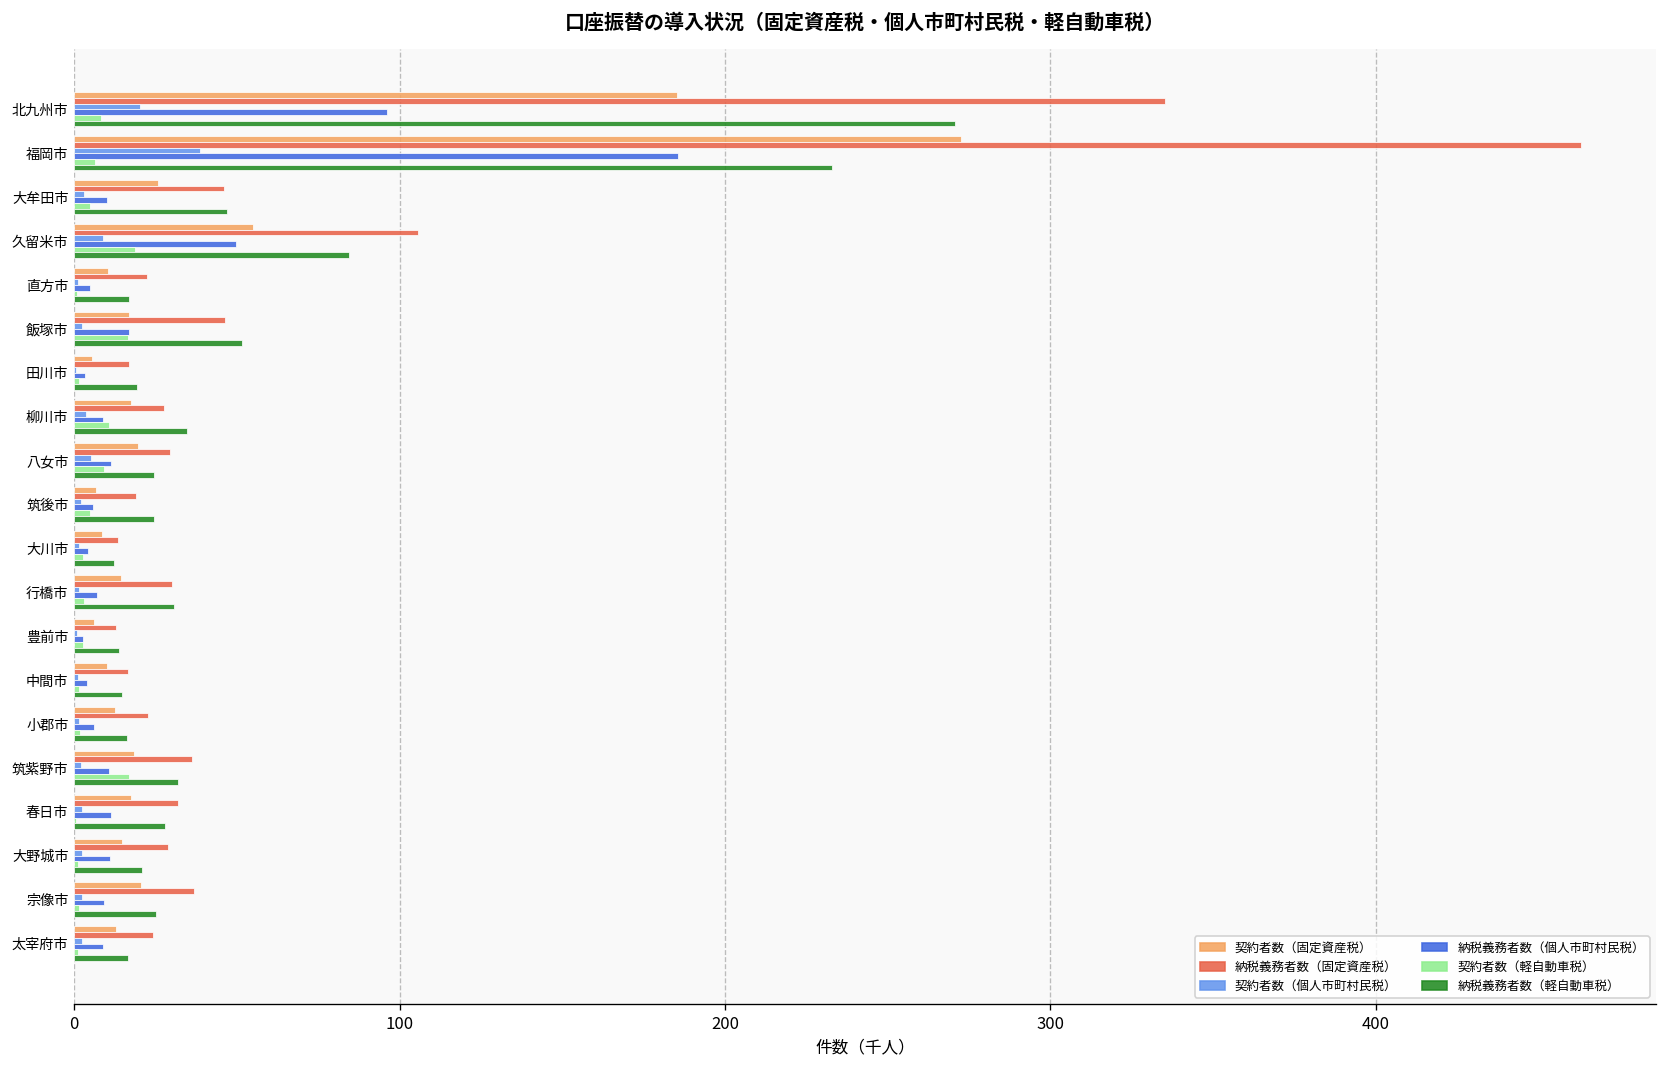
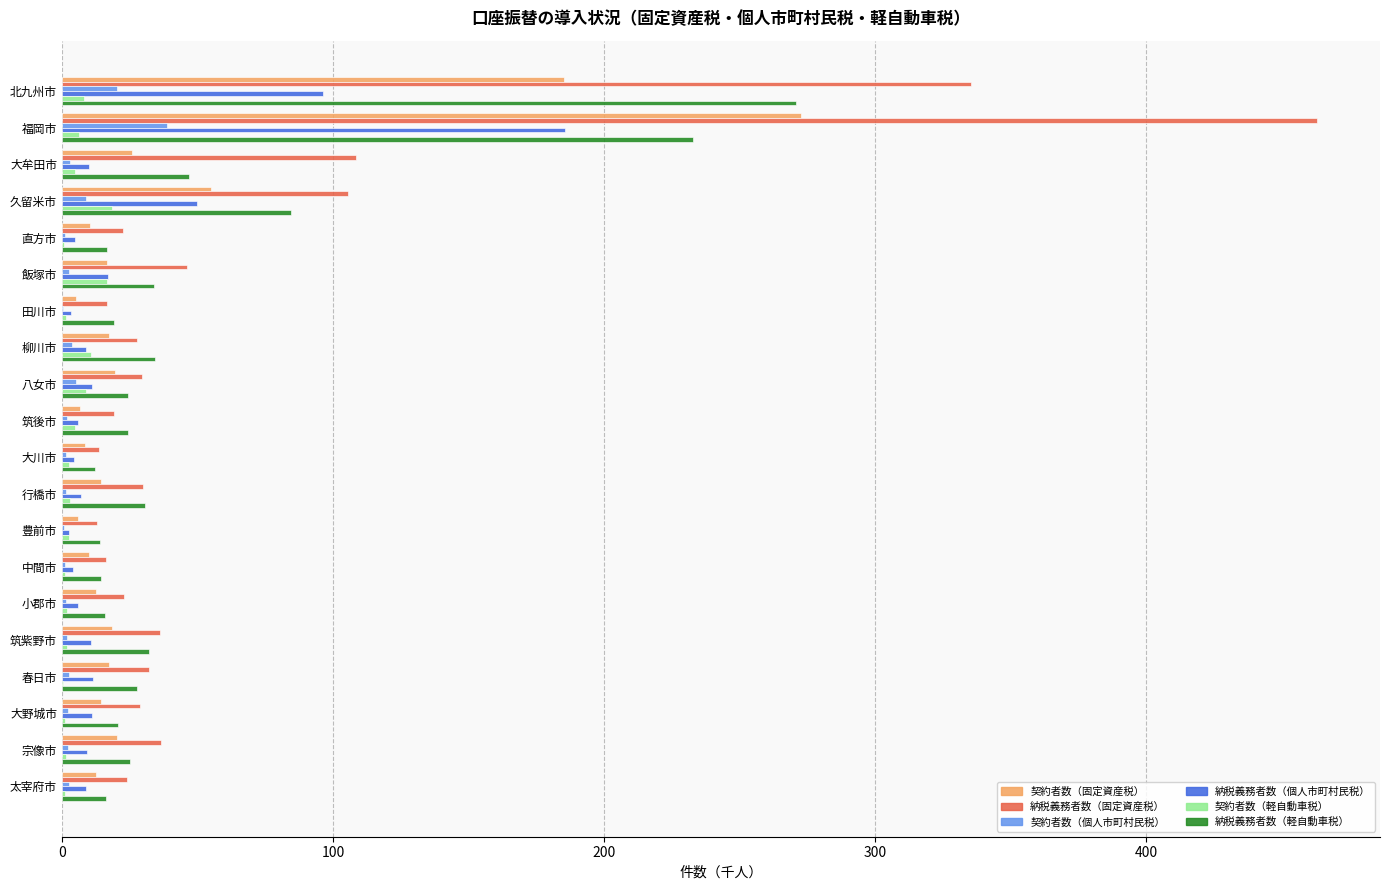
  {
    "契約者数（固定資産税）": {
      "北九州市": 185,
      "福岡市": 273,
      "大牟田市": 26,
      "久留米市": 55,
      "直方市": 10,
      "飯塚市": 17,
      "田川市": 5,
      "柳川市": 17,
      "八女市": 19,
      "筑後市": 7,
      "大川市": 9,
      "行橋市": 15,
      "豊前市": 6,
      "中間市": 10,
      "小郡市": 13,
      "筑紫野市": 18,
      "春日市": 17,
      "大野城市": 15,
      "宗像市": 21,
      "太宰府市": 13
    },
    "納税義務者数（固定資産税）": {
      "北九州市": 335,
      "福岡市": 463,
-     "大牟田市": 46,
+     "大牟田市": 108,
      "久留米市": 106,
      "直方市": 22,
      "飯塚市": 46,
      "田川市": 17,
      "柳川市": 28,
      "八女市": 29,
      "筑後市": 19,
      "大川市": 14,
      "行橋市": 30,
      "豊前市": 13,
      "中間市": 16,
      "小郡市": 23,
      "筑紫野市": 36,
      "春日市": 32,
      "大野城市": 29,
      "宗像市": 37,
      "太宰府市": 24
    },
    "契約者数（軽自動車税）": {
      "北九州市": 8,
      "福岡市": 6,
      "大牟田市": 5,
      "久留米市": 19,
      "飯塚市": 17,
      "田川市": 1,
      "柳川市": 11,
      "八女市": 9,
      "筑後市": 5,
      "大川市": 3,
      "行橋市": 3,
      "豊前市": 3,
      "中間市": 1,
      "小郡市": 2,
-     "筑紫野市": 17,
+     "筑紫野市": 2,
      "大野城市": 1,
      "宗像市": 1,
      "太宰府市": 1
    },
    "納税義務者数（軽自動車税）": {
      "北九州市": 271,
      "福岡市": 233,
      "大牟田市": 47,
      "久留米市": 85,
      "直方市": 17,
-     "飯塚市": 52,
+     "飯塚市": 34,
      "田川市": 19,
      "柳川市": 35,
      "八女市": 25,
      "筑後市": 24,
      "大川市": 12,
      "行橋市": 31,
      "豊前市": 14,
      "中間市": 15,
      "小郡市": 16,
      "筑紫野市": 32,
      "春日市": 28,
      "大野城市": 21,
      "宗像市": 25,
      "太宰府市": 16
    }
  }
